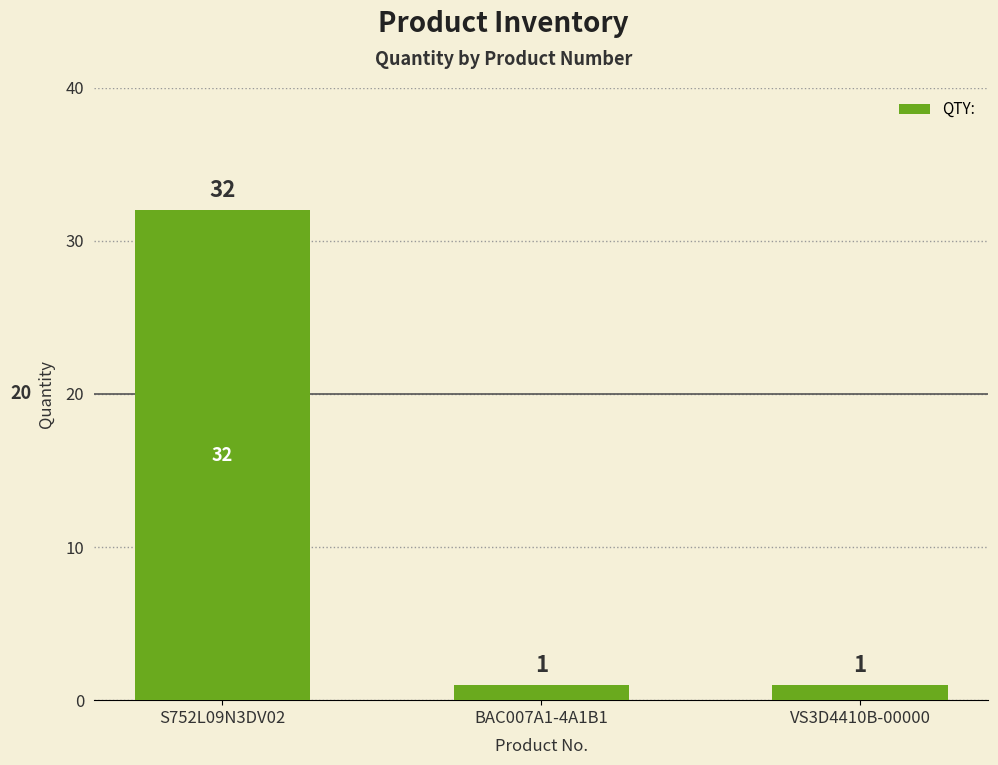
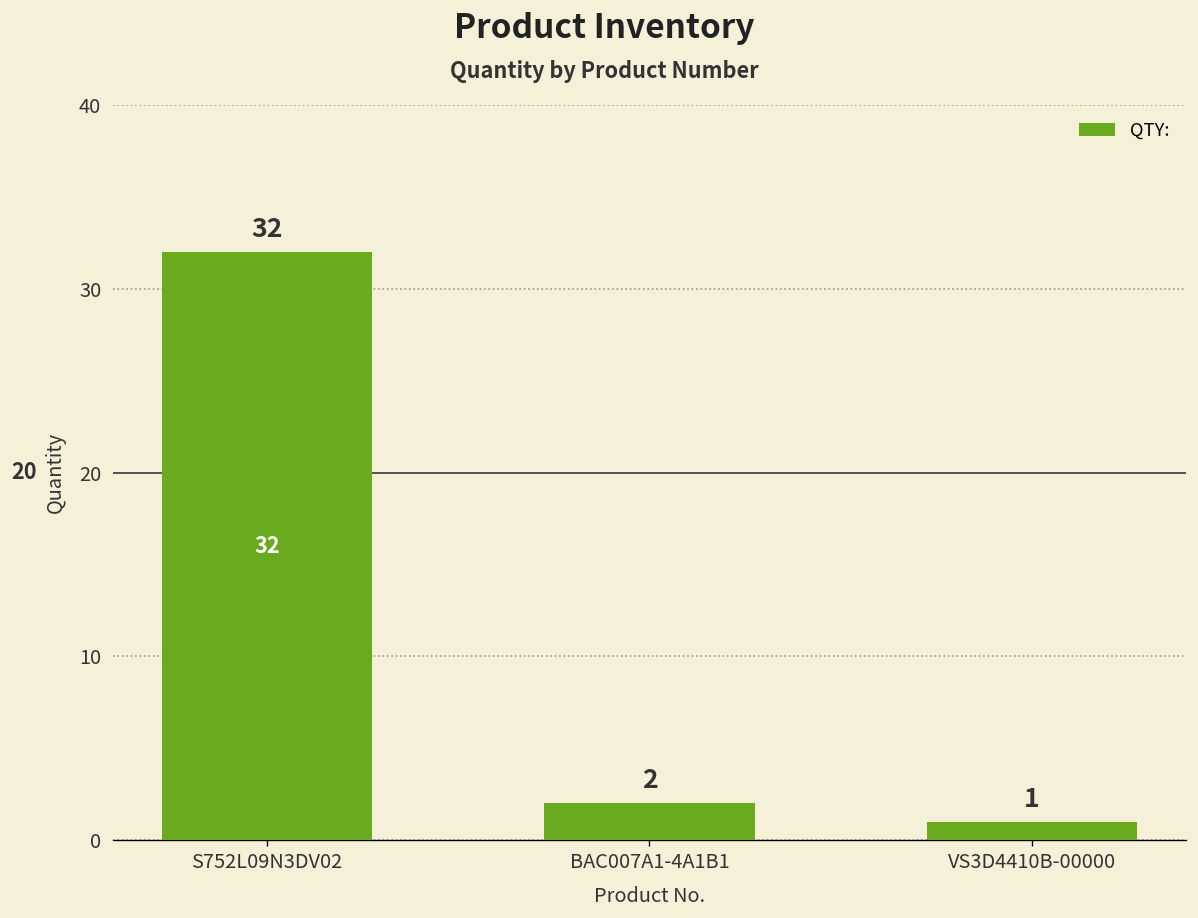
  {
    "S752L09N3DV02": 32,
-   "BAC007A1-4A1B1": 1,
+   "BAC007A1-4A1B1": 2,
    "VS3D4410B-00000": 1
  }
